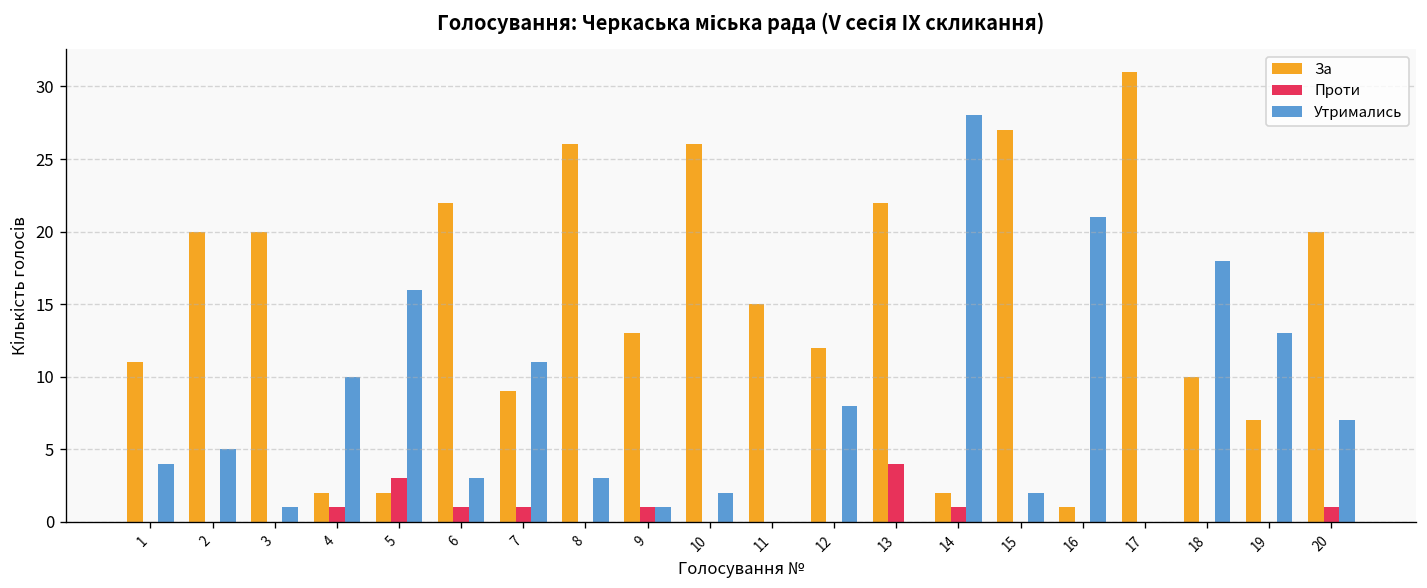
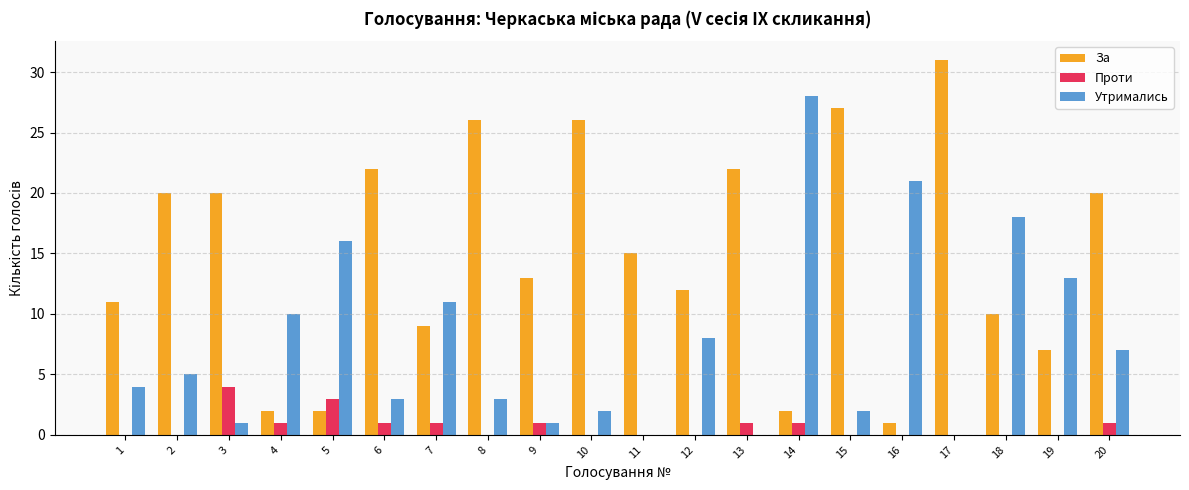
  {
    "За": {
      "1": 11,
      "2": 20,
      "3": 20,
      "4": 2,
      "5": 2,
      "6": 22,
      "7": 9,
      "8": 26,
      "9": 13,
      "10": 26,
      "11": 15,
      "12": 12,
      "13": 22,
      "14": 2,
      "15": 27,
      "16": 1,
      "17": 31,
      "18": 10,
      "19": 7,
      "20": 20
    },
    "Проти": {
      "1": 0,
      "2": 0,
-     "3": 0,
+     "3": 4,
      "4": 1,
      "5": 3,
      "6": 1,
      "7": 1,
      "8": 0,
      "9": 1,
      "10": 0,
      "11": 0,
      "12": 0,
-     "13": 4,
+     "13": 1,
      "14": 1,
      "15": 0,
      "16": 0,
      "17": 0,
      "18": 0,
      "19": 0,
      "20": 1
    },
    "Утримались": {
      "1": 4,
      "2": 5,
      "3": 1,
      "4": 10,
      "5": 16,
      "6": 3,
      "7": 11,
      "8": 3,
      "9": 1,
      "10": 2,
      "11": 0,
      "12": 8,
      "13": 0,
      "14": 28,
      "15": 2,
      "16": 21,
      "17": 0,
      "18": 18,
      "19": 13,
      "20": 7
    }
  }
